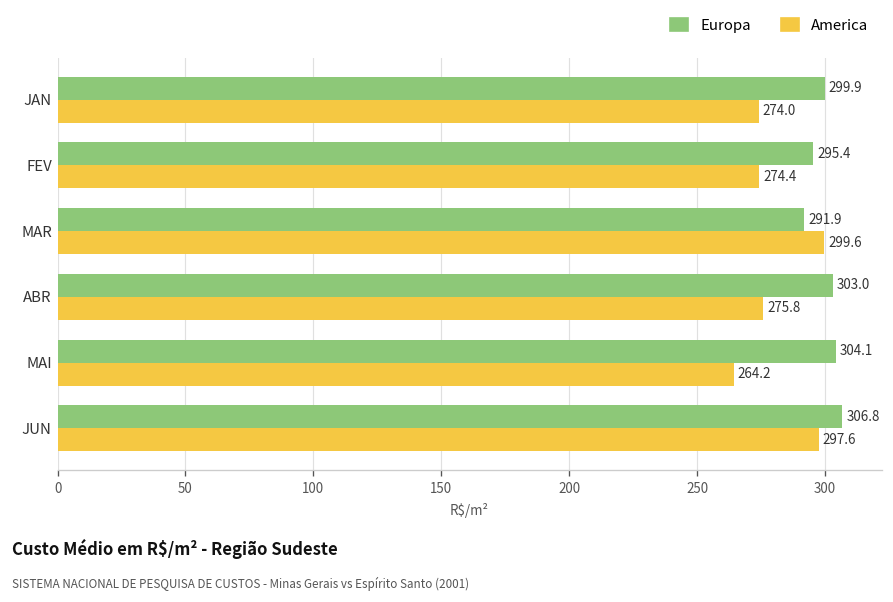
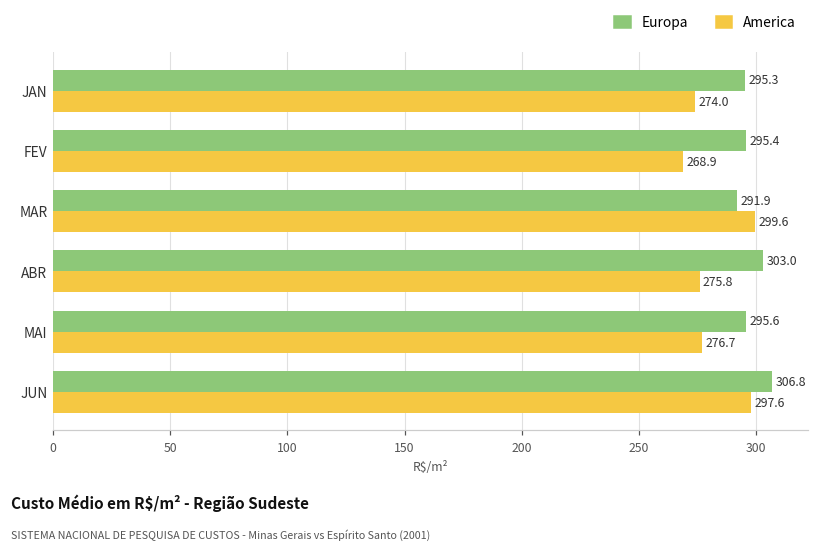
  {
    "Europa": {
-     "JAN": 299.9,
+     "JAN": 295.3,
      "FEV": 295.4,
      "MAR": 291.9,
      "ABR": 303.0,
-     "MAI": 304.1,
+     "MAI": 295.6,
      "JUN": 306.8
    },
    "America": {
      "JAN": 274.0,
-     "FEV": 274.4,
+     "FEV": 268.9,
      "MAR": 299.6,
      "ABR": 275.8,
-     "MAI": 264.2,
+     "MAI": 276.7,
      "JUN": 297.6
    }
  }
